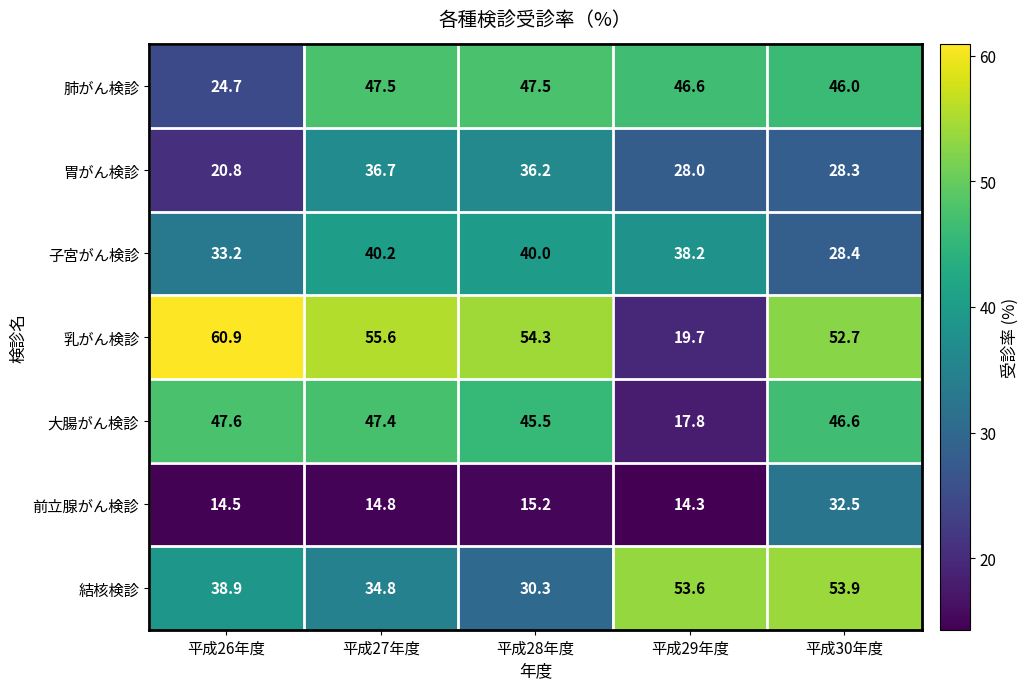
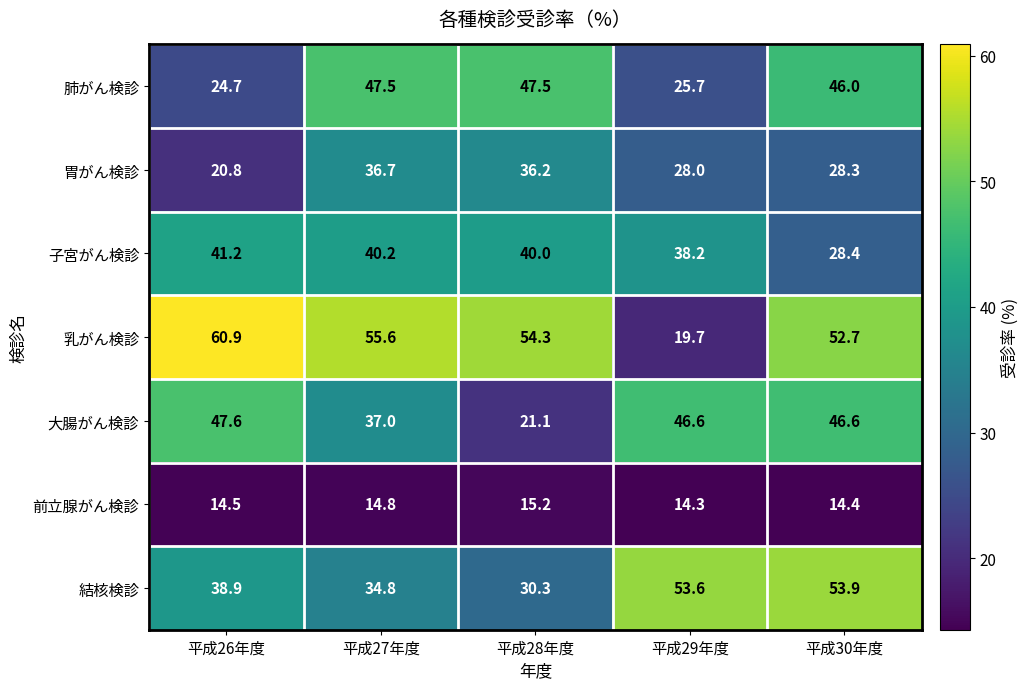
  {
    "肺がん検診": {
      "平成26年度": 24.7,
      "平成27年度": 47.5,
      "平成28年度": 47.5,
-     "平成29年度": 46.6,
+     "平成29年度": 25.7,
      "平成30年度": 46.0
    },
    "胃がん検診": {
      "平成26年度": 20.8,
      "平成27年度": 36.7,
      "平成28年度": 36.2,
      "平成29年度": 28.0,
      "平成30年度": 28.3
    },
    "子宮がん検診": {
-     "平成26年度": 33.2,
+     "平成26年度": 41.2,
      "平成27年度": 40.2,
      "平成28年度": 40.0,
      "平成29年度": 38.2,
      "平成30年度": 28.4
    },
    "乳がん検診": {
      "平成26年度": 60.9,
      "平成27年度": 55.6,
      "平成28年度": 54.3,
      "平成29年度": 19.7,
      "平成30年度": 52.7
    },
    "大腸がん検診": {
      "平成26年度": 47.6,
-     "平成27年度": 47.4,
-     "平成28年度": 45.5,
-     "平成29年度": 17.8,
+     "平成27年度": 37.0,
+     "平成28年度": 21.1,
+     "平成29年度": 46.6,
      "平成30年度": 46.6
    },
    "前立腺がん検診": {
      "平成26年度": 14.5,
      "平成27年度": 14.8,
      "平成28年度": 15.2,
      "平成29年度": 14.3,
-     "平成30年度": 32.5
+     "平成30年度": 14.4
    },
    "結核検診": {
      "平成26年度": 38.9,
      "平成27年度": 34.8,
      "平成28年度": 30.3,
      "平成29年度": 53.6,
      "平成30年度": 53.9
    }
  }
